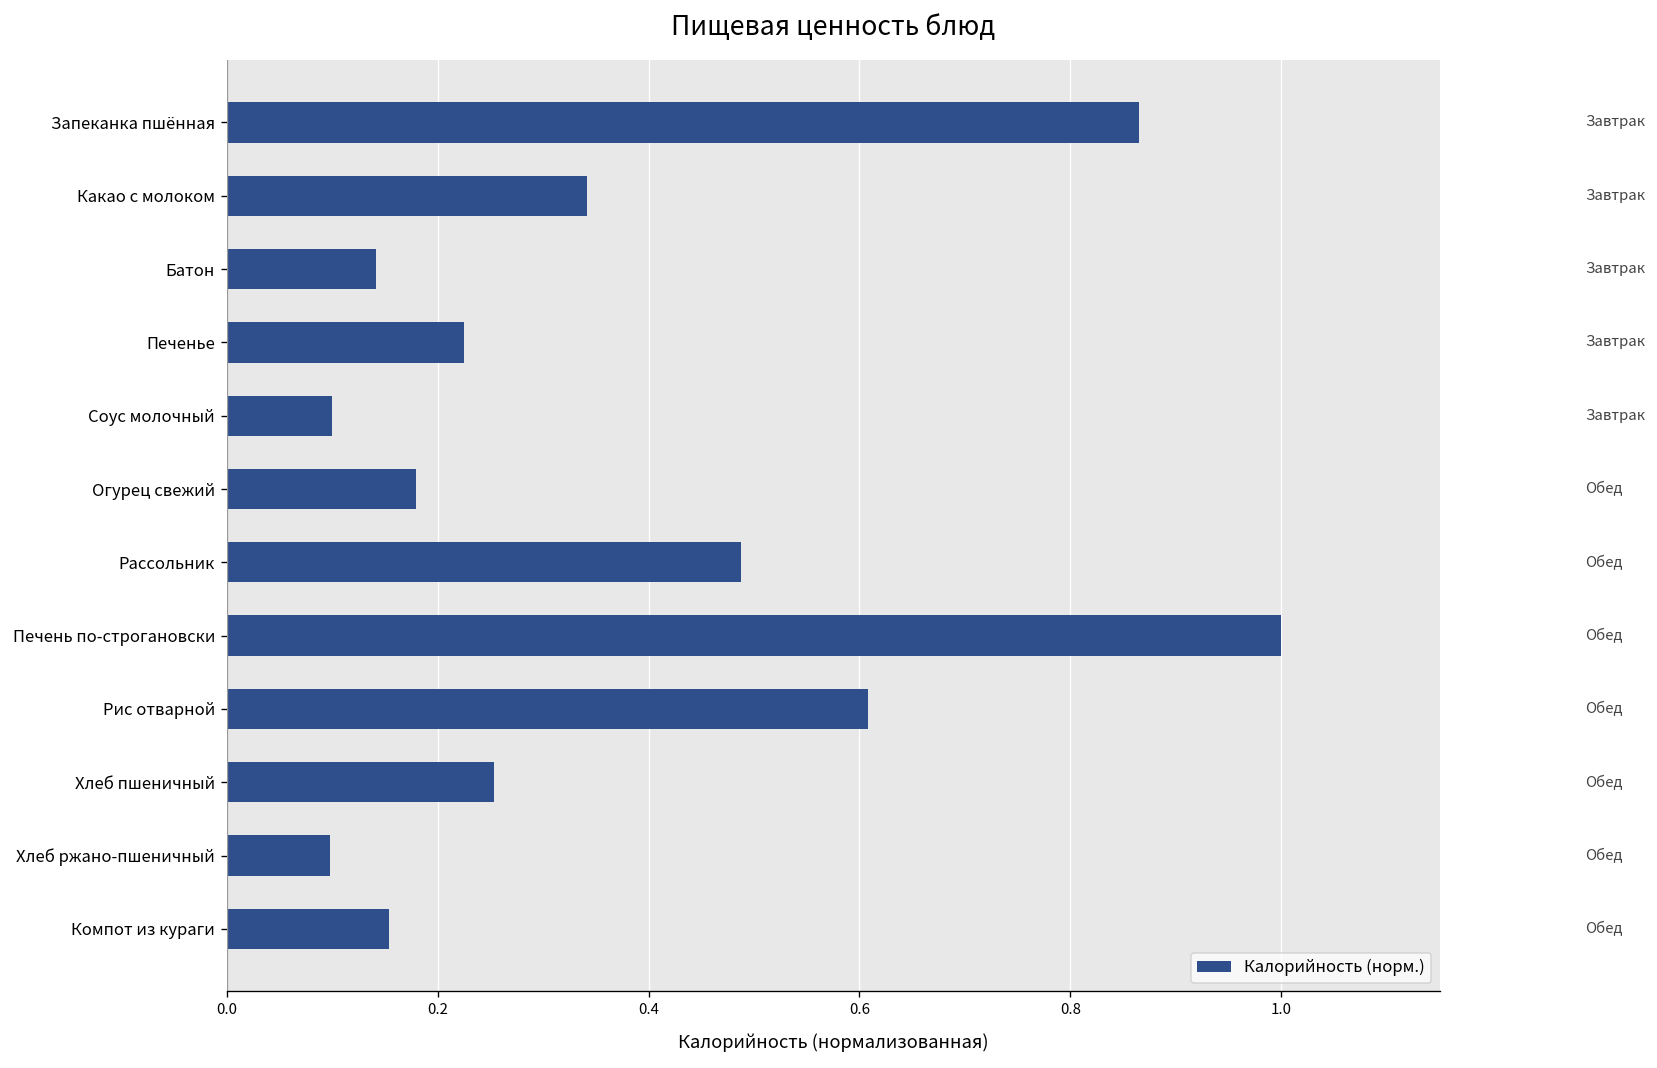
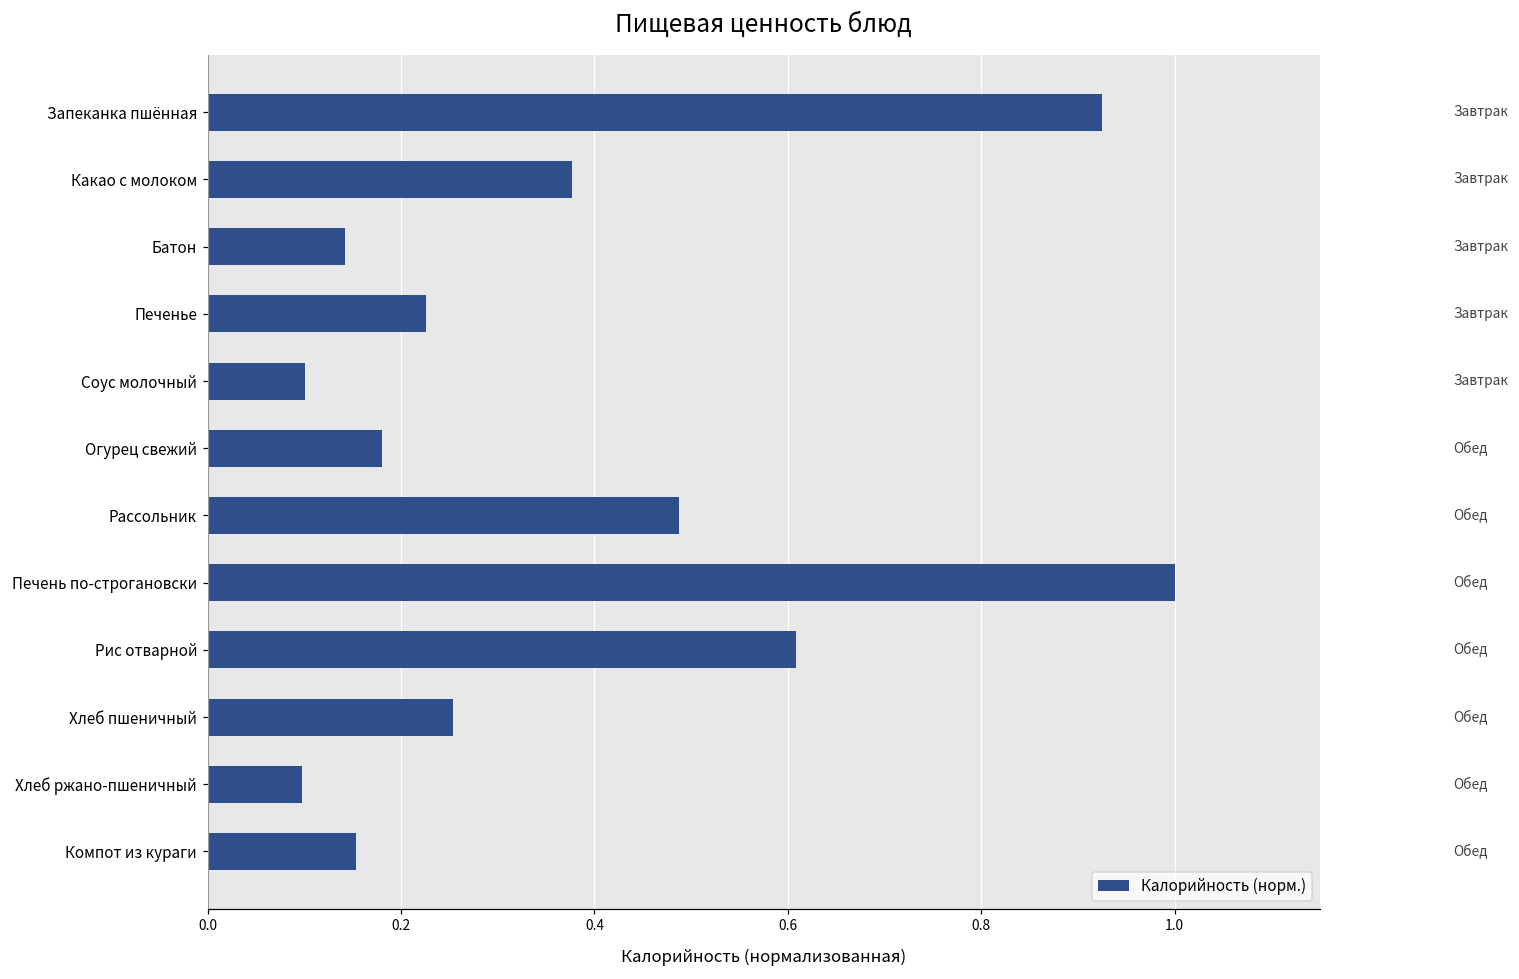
  {
-   "Запеканка пшённая": 0.86,
-   "Какао с молоком": 0.34,
+   "Запеканка пшённая": 0.92,
+   "Какао с молоком": 0.38,
    "Батон": 0.14,
    "Печенье": 0.23,
    "Соус молочный": 0.10,
    "Огурец свежий": 0.18,
    "Рассольник": 0.49,
    "Печень по-строгановски": 1.00,
    "Рис отварной": 0.61,
    "Хлеб пшеничный": 0.25,
    "Хлеб ржано-пшеничный": 0.10,
    "Компот из кураги": 0.15
  }
